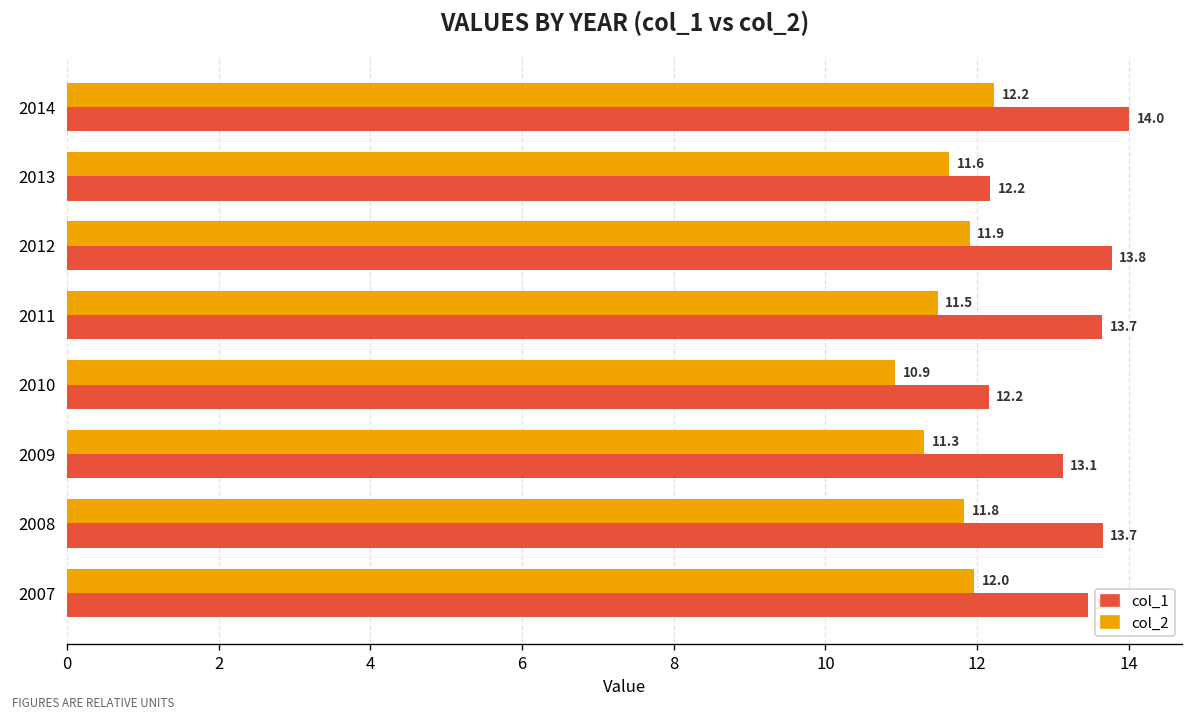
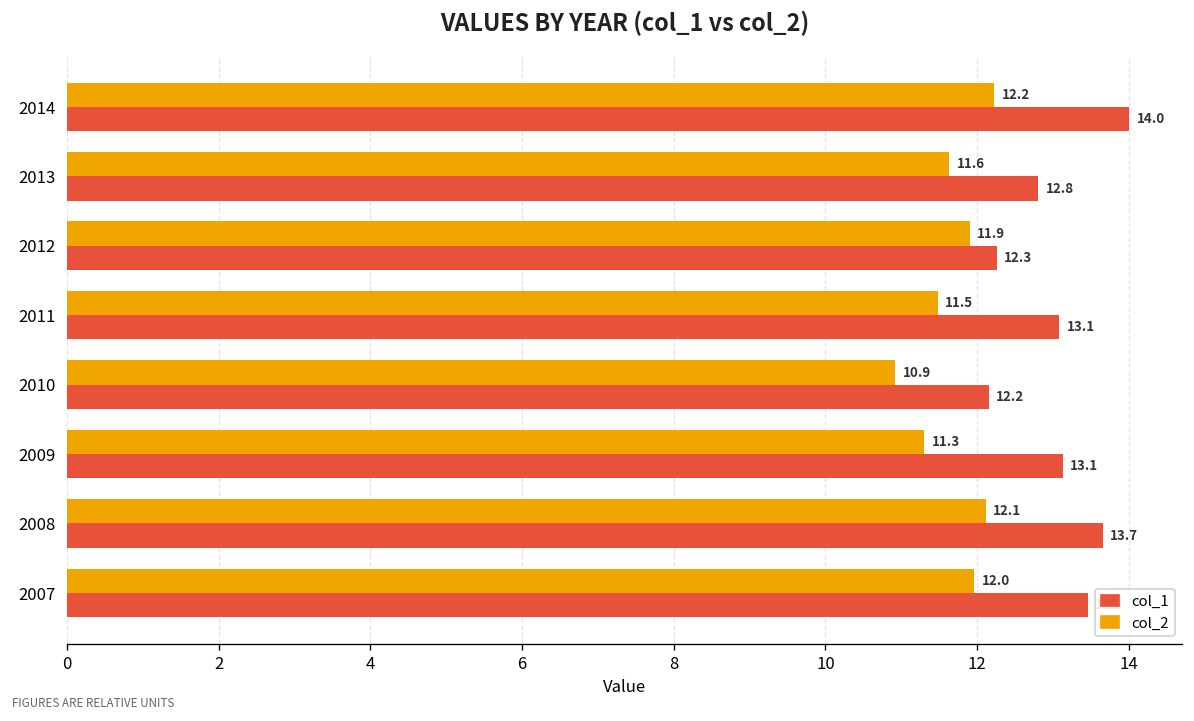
  {
    "col_1": {
      "2014": 14.0,
-     "2013": 12.2,
-     "2012": 13.8,
-     "2011": 13.7,
+     "2013": 12.8,
+     "2012": 12.3,
+     "2011": 13.1,
      "2010": 12.2,
      "2009": 13.1,
      "2008": 13.7
    },
    "col_2": {
      "2014": 12.2,
      "2013": 11.6,
      "2012": 11.9,
      "2011": 11.5,
      "2010": 10.9,
      "2009": 11.3,
-     "2008": 11.8,
+     "2008": 12.1,
      "2007": 12.0
    }
  }
